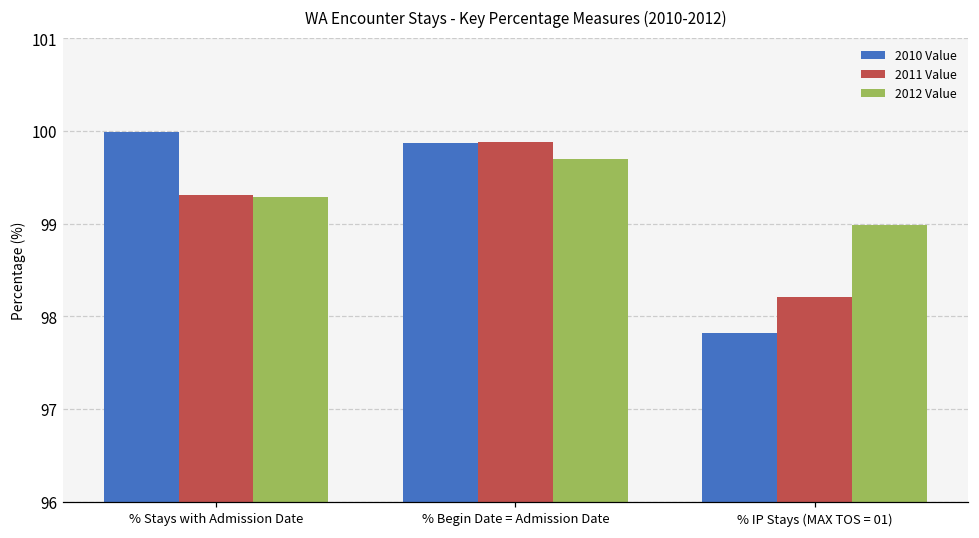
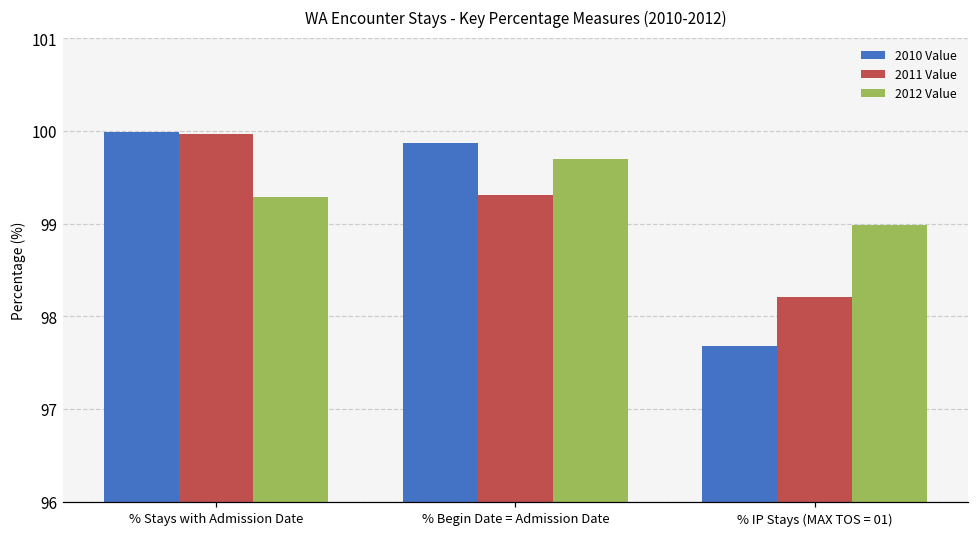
  {
    "2010 Value": {
      "% Stays with Admission Date": 100.0,
      "% Begin Date = Admission Date": 99.9,
-     "% IP Stays (MAX TOS = 01)": 97.8
+     "% IP Stays (MAX TOS = 01)": 97.7
    },
    "2011 Value": {
-     "% Stays with Admission Date": 99.3,
-     "% Begin Date = Admission Date": 99.9,
+     "% Stays with Admission Date": 100.0,
+     "% Begin Date = Admission Date": 99.3,
      "% IP Stays (MAX TOS = 01)": 98.2
    },
    "2012 Value": {
      "% Stays with Admission Date": 99.3,
      "% Begin Date = Admission Date": 99.7,
      "% IP Stays (MAX TOS = 01)": 99.0
    }
  }
